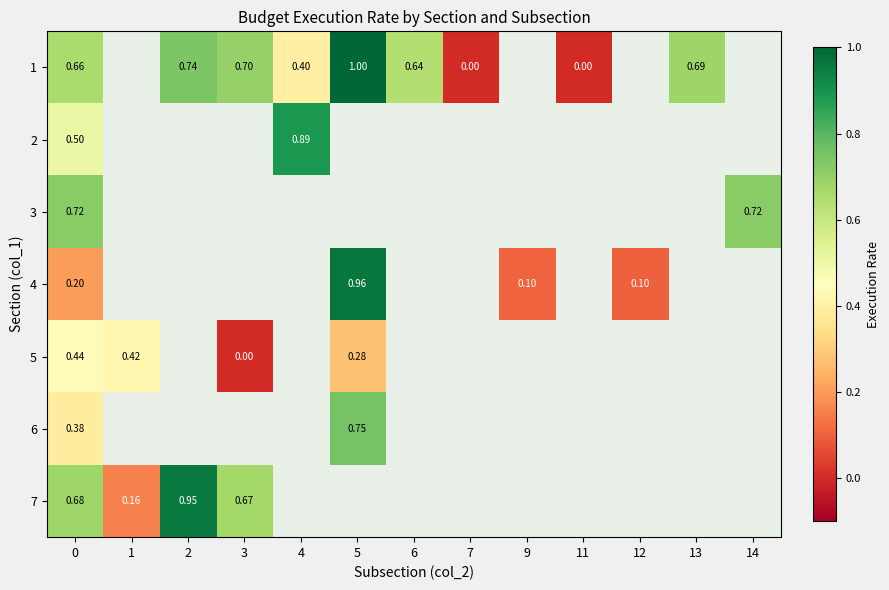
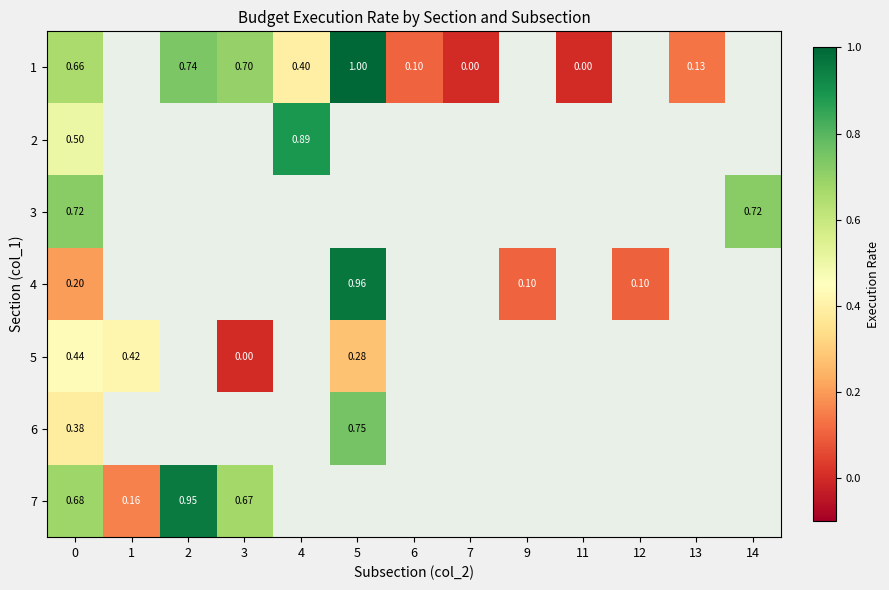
  {
    "1": {
      "0": 0.66,
      "2": 0.74,
      "3": 0.70,
      "4": 0.40,
      "5": 1.00,
-     "6": 0.64,
+     "6": 0.10,
      "7": 0.00,
      "11": 0.00,
-     "13": 0.69
+     "13": 0.13
    },
    "2": {
      "0": 0.50,
      "4": 0.89
    },
    "3": {
      "0": 0.72,
      "14": 0.72
    },
    "4": {
      "0": 0.20,
      "5": 0.96,
      "9": 0.10,
      "12": 0.10
    },
    "5": {
      "0": 0.44,
      "1": 0.42,
      "3": 0.00,
      "5": 0.28
    },
    "6": {
      "0": 0.38,
      "5": 0.75
    },
    "7": {
      "0": 0.68,
      "1": 0.16,
      "2": 0.95,
      "3": 0.67
    }
  }
